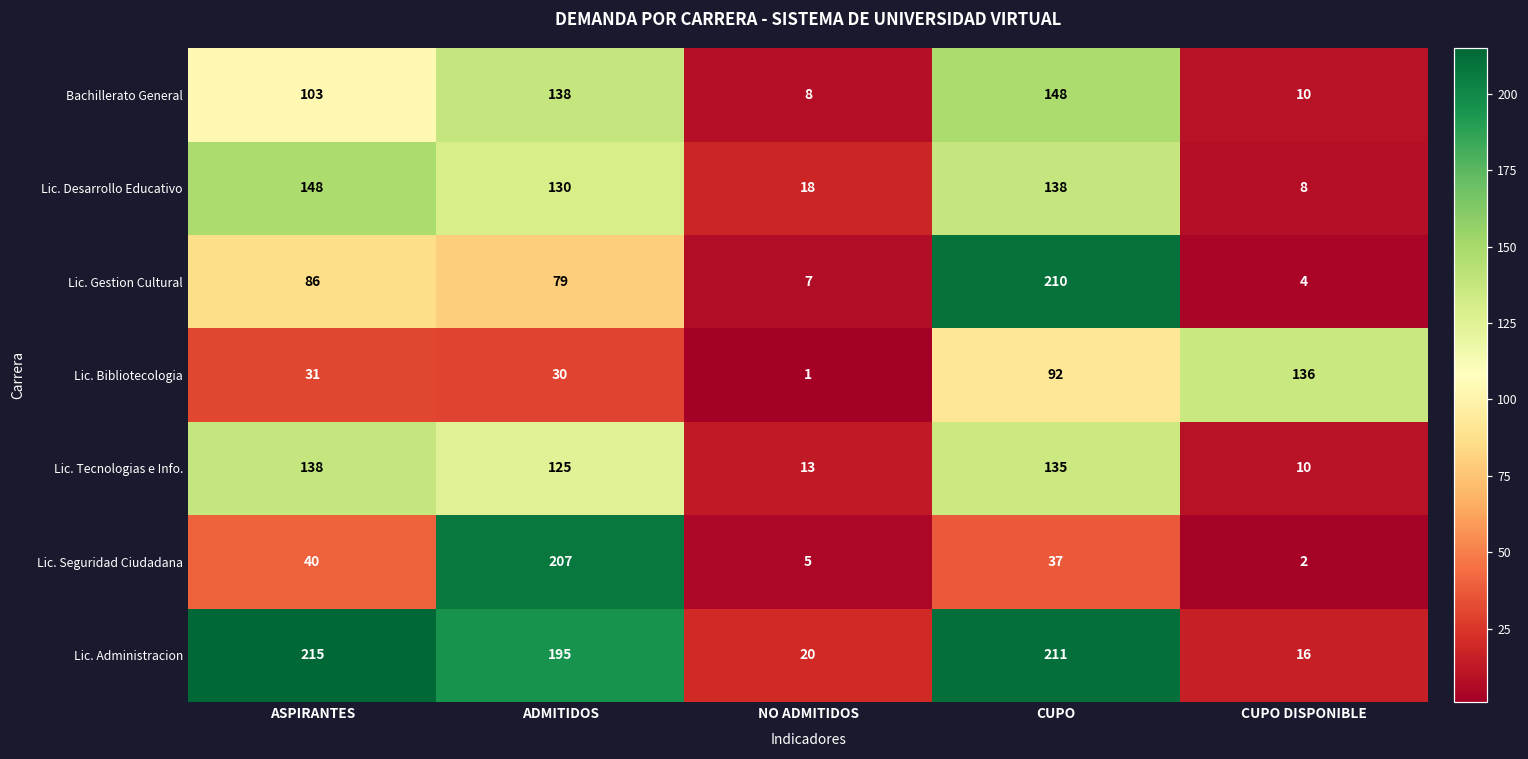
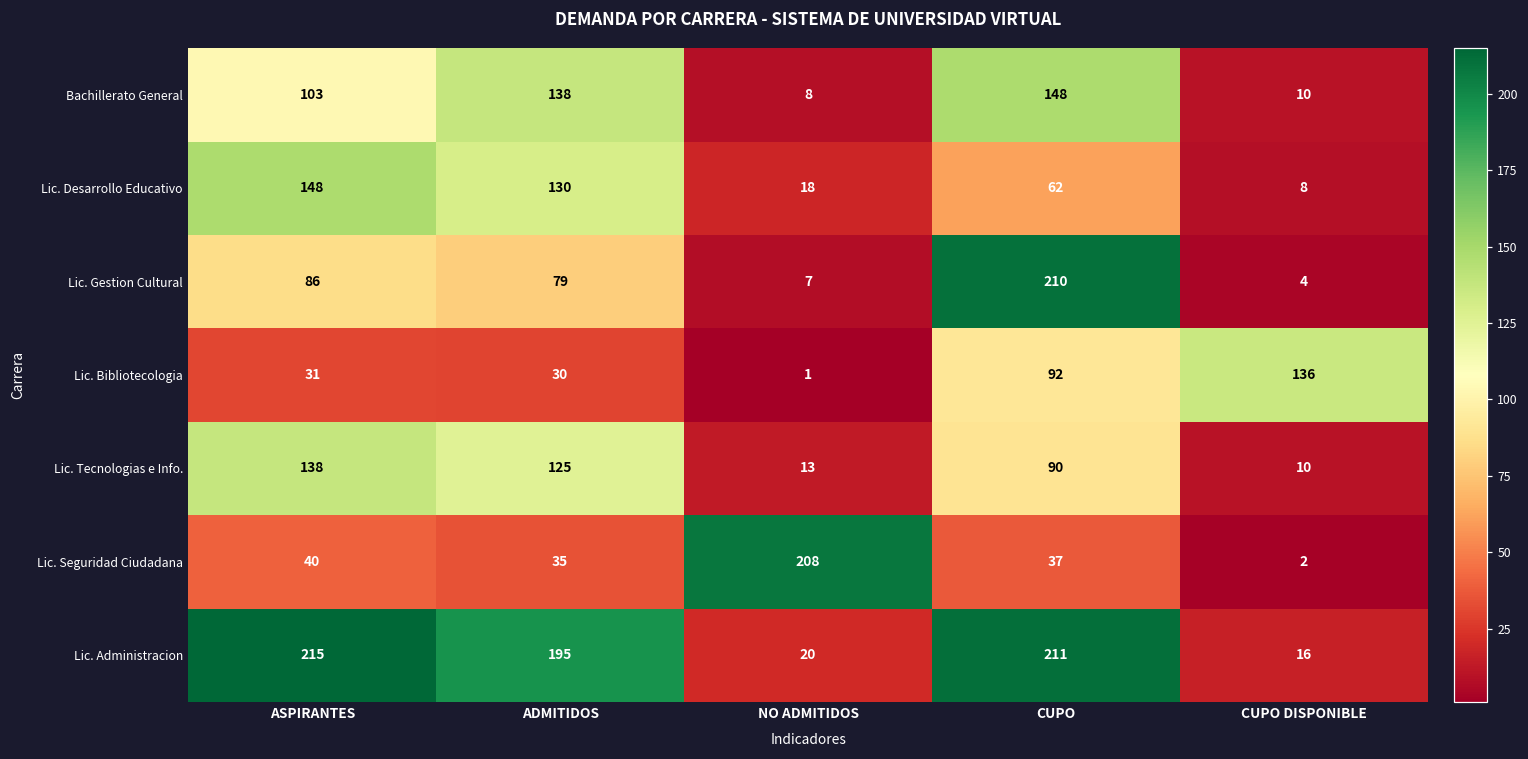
  {
    "Bachillerato General": {
      "ASPIRANTES": 103,
      "ADMITIDOS": 138,
      "NO ADMITIDOS": 8,
      "CUPO": 148,
      "CUPO DISPONIBLE": 10
    },
    "Lic. Desarrollo Educativo": {
      "ASPIRANTES": 148,
      "ADMITIDOS": 130,
      "NO ADMITIDOS": 18,
-     "CUPO": 138,
+     "CUPO": 62,
      "CUPO DISPONIBLE": 8
    },
    "Lic. Gestion Cultural": {
      "ASPIRANTES": 86,
      "ADMITIDOS": 79,
      "NO ADMITIDOS": 7,
      "CUPO": 210,
      "CUPO DISPONIBLE": 4
    },
    "Lic. Bibliotecologia": {
      "ASPIRANTES": 31,
      "ADMITIDOS": 30,
      "NO ADMITIDOS": 1,
      "CUPO": 92,
      "CUPO DISPONIBLE": 136
    },
    "Lic. Tecnologias e Info.": {
      "ASPIRANTES": 138,
      "ADMITIDOS": 125,
      "NO ADMITIDOS": 13,
-     "CUPO": 135,
+     "CUPO": 90,
      "CUPO DISPONIBLE": 10
    },
    "Lic. Seguridad Ciudadana": {
      "ASPIRANTES": 40,
-     "ADMITIDOS": 207,
-     "NO ADMITIDOS": 5,
+     "ADMITIDOS": 35,
+     "NO ADMITIDOS": 208,
      "CUPO": 37,
      "CUPO DISPONIBLE": 2
    },
    "Lic. Administracion": {
      "ASPIRANTES": 215,
      "ADMITIDOS": 195,
      "NO ADMITIDOS": 20,
      "CUPO": 211,
      "CUPO DISPONIBLE": 16
    }
  }
